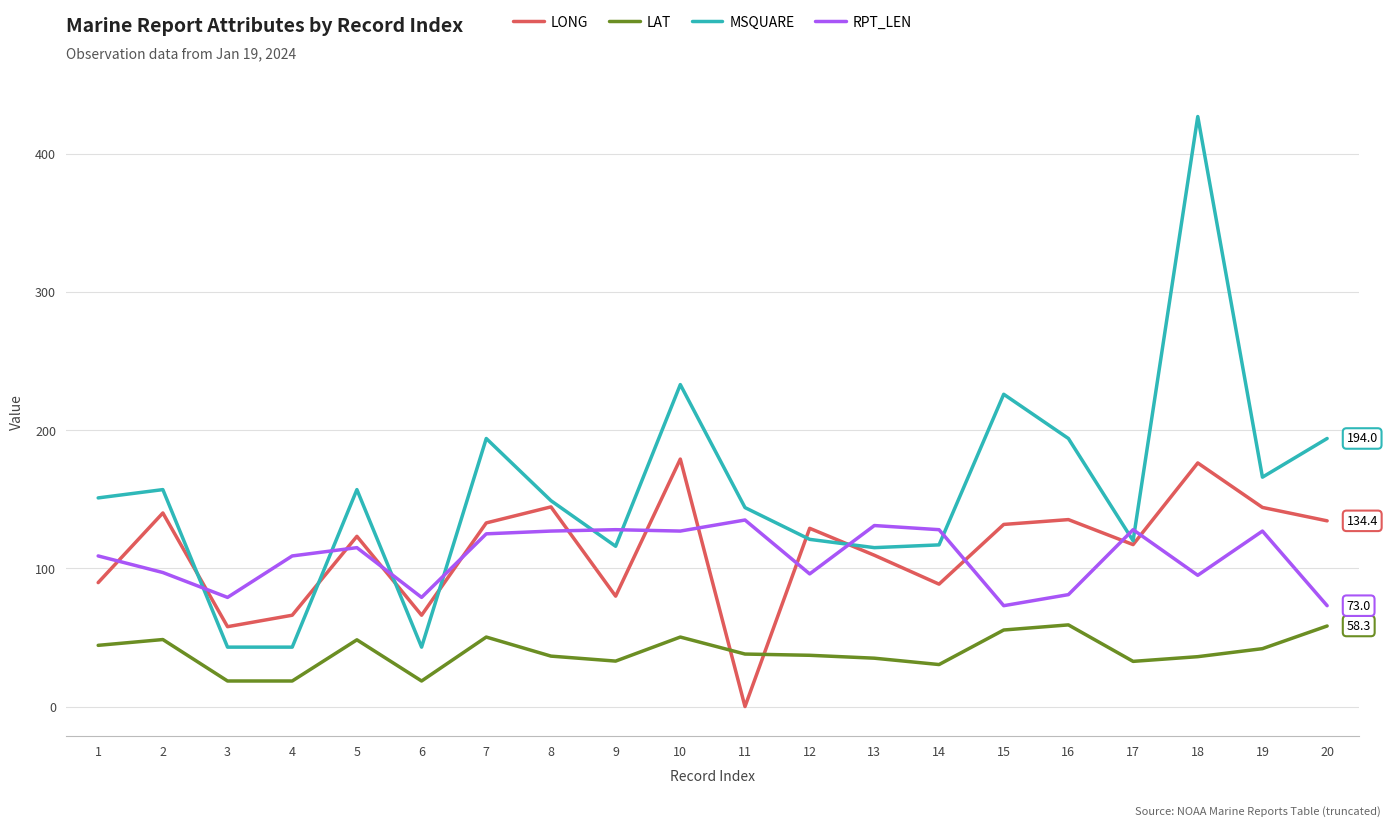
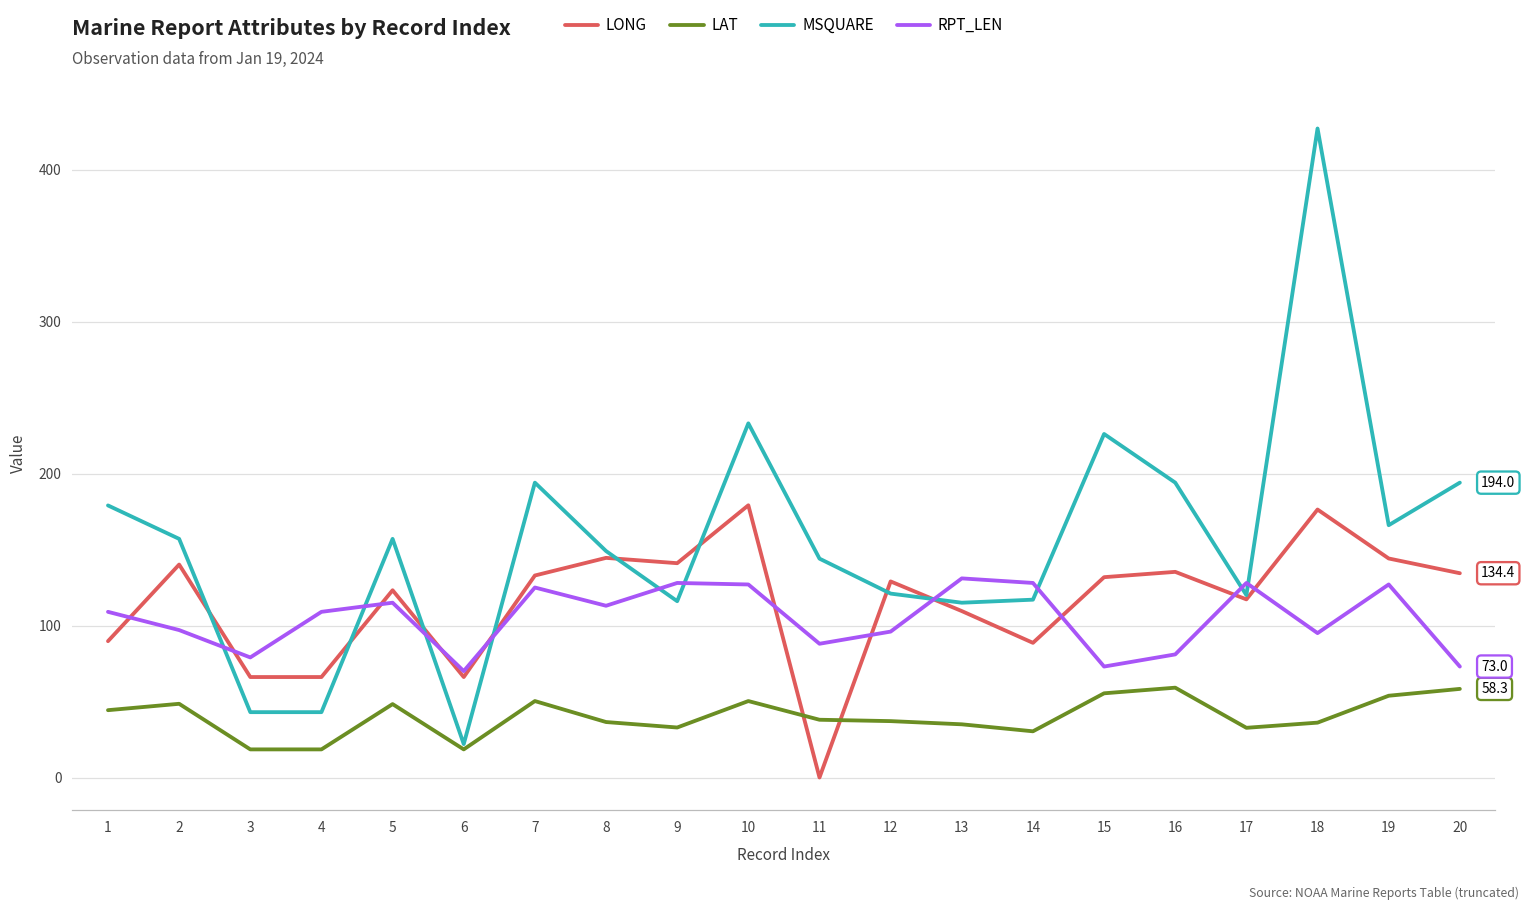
  {
    "LONG": {
      "1": 90,
      "2": 140,
-     "3": 58,
+     "3": 66,
      "4": 66,
      "5": 123,
      "6": 66,
      "7": 133,
      "8": 145,
-     "9": 80,
+     "9": 141,
      "10": 179,
      "11": 0,
      "12": 129,
      "13": 110,
      "14": 89,
      "15": 132,
      "16": 135,
      "17": 117,
      "18": 176,
      "19": 144
    },
    "LAT": {
      "1": 44,
      "2": 49,
      "3": 19,
      "4": 19,
      "5": 48,
      "6": 19,
      "7": 50,
      "8": 37,
      "9": 33,
      "10": 50,
      "11": 38,
      "12": 37,
      "13": 35,
      "14": 30,
      "15": 55,
      "16": 59,
      "17": 33,
      "18": 36,
-     "19": 42
+     "19": 54
    },
    "MSQUARE": {
-     "1": 151,
+     "1": 179,
      "2": 157,
      "3": 43,
      "4": 43,
      "5": 157,
-     "6": 43,
+     "6": 22,
      "7": 194,
      "8": 149,
      "9": 116,
      "10": 233,
      "11": 144,
      "12": 121,
      "13": 115,
      "14": 117,
      "15": 226,
      "16": 194,
      "17": 120,
      "18": 427,
      "19": 166
    },
    "RPT_LEN": {
      "1": 109,
      "2": 97,
      "3": 79,
      "4": 109,
      "5": 115,
-     "6": 79,
+     "6": 70,
      "7": 125,
-     "8": 127,
+     "8": 113,
      "9": 128,
      "10": 127,
-     "11": 135,
+     "11": 88,
      "12": 96,
      "13": 131,
      "14": 128,
      "15": 73,
      "16": 81,
      "17": 128,
      "18": 95,
      "19": 127
    }
  }
